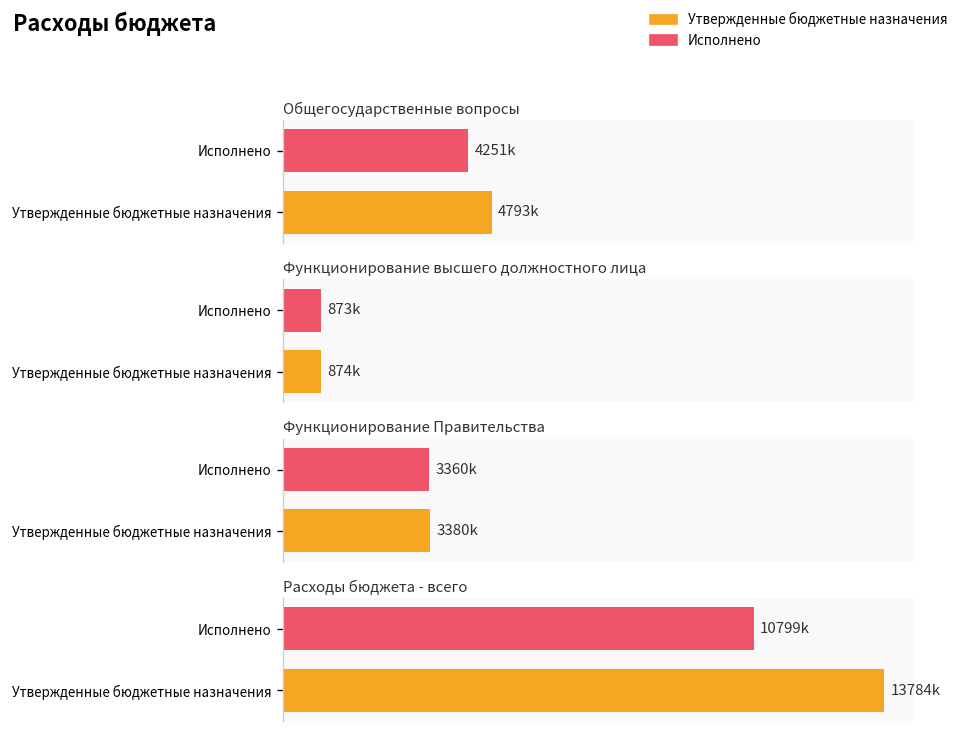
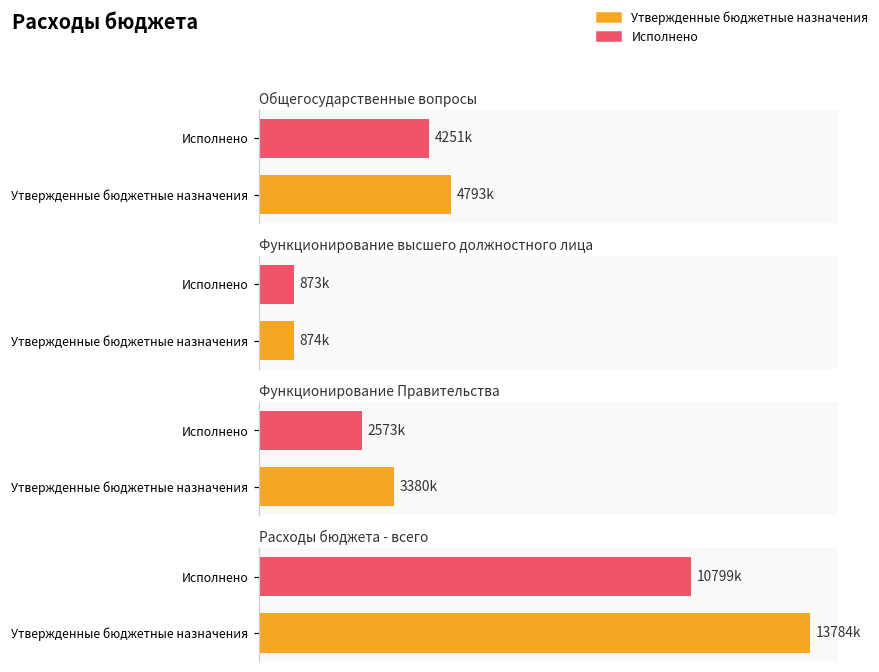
  {
    "Общегосударственные вопросы": {
      "Исполнено": "4251k",
      "Утвержденные бюджетные назначения": "4793k"
    },
    "Функционирование высшего должностного лица": {
      "Исполнено": "873k",
      "Утвержденные бюджетные назначения": "874k"
    },
    "Функционирование Правительства": {
-     "Исполнено": "3360k",
+     "Исполнено": "2573k",
      "Утвержденные бюджетные назначения": "3380k"
    },
    "Расходы бюджета - всего": {
      "Исполнено": "10799k",
      "Утвержденные бюджетные назначения": "13784k"
    }
  }
